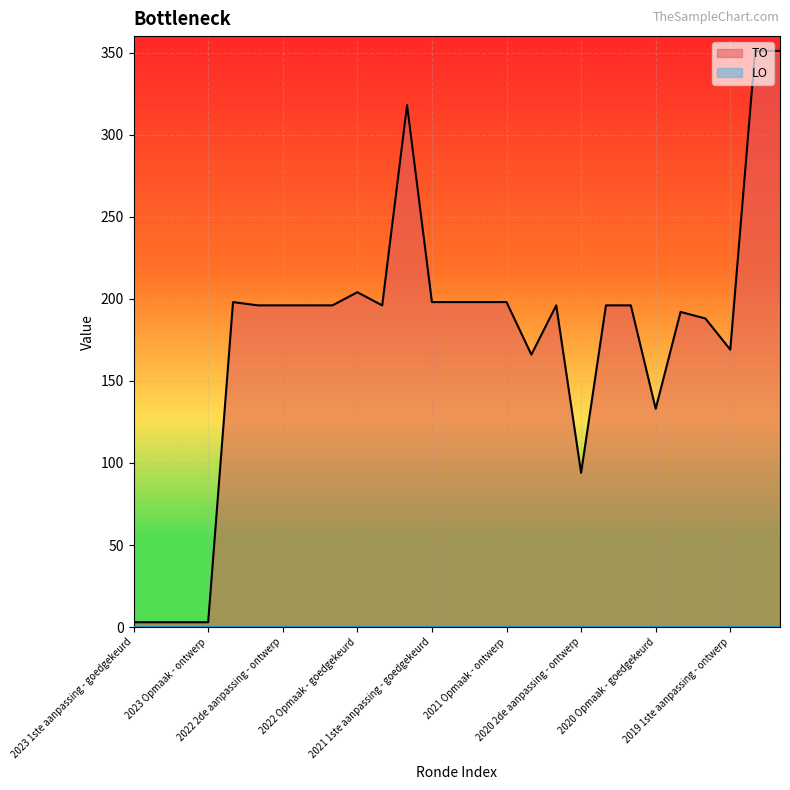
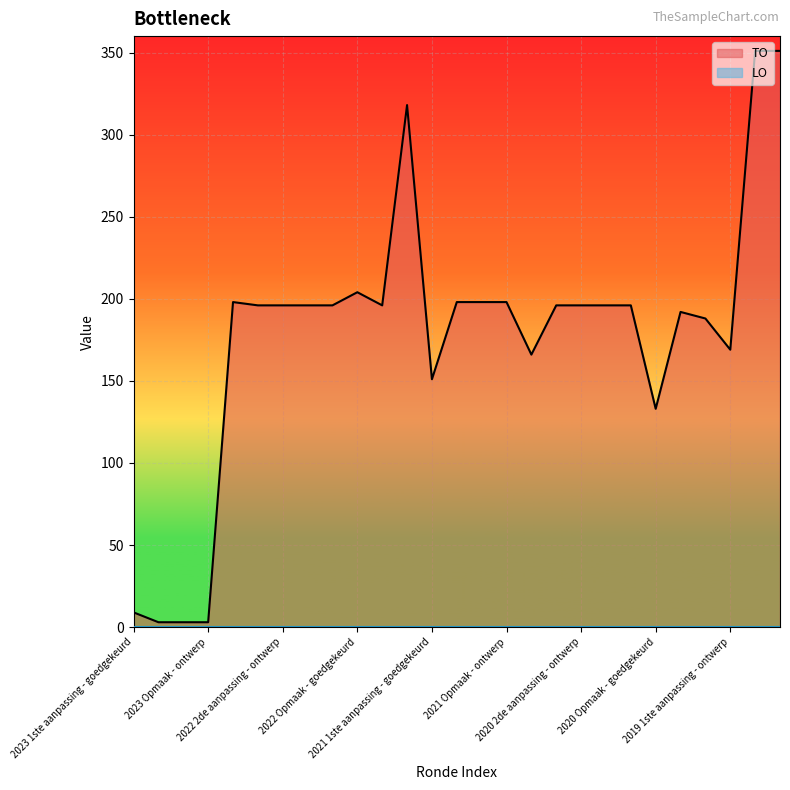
  {
    "TO": {
-     "2023 1ste aanpassing - goedgekeurd": 3,
+     "2023 1ste aanpassing - goedgekeurd": 9,
      "2023 Opmaak - ontwerp": 3,
      "2022 2de aanpassing - ontwerp": 196,
      "2022 Opmaak - goedgekeurd": 204,
-     "2021 1ste aanpassing - goedgekeurd": 198,
+     "2021 1ste aanpassing - goedgekeurd": 151,
      "2021 Opmaak - ontwerp": 198,
-     "2020 2de aanpassing - ontwerp": 94,
+     "2020 2de aanpassing - ontwerp": 196,
      "2020 Opmaak - goedgekeurd": 133,
      "2019 1ste aanpassing - ontwerp": 169
    },
    "LO": {
      "2023 1ste aanpassing - goedgekeurd": 0,
      "2023 Opmaak - ontwerp": 0,
      "2022 2de aanpassing - ontwerp": 0,
      "2022 Opmaak - goedgekeurd": 0,
      "2021 1ste aanpassing - goedgekeurd": 0,
      "2021 Opmaak - ontwerp": 0,
      "2020 2de aanpassing - ontwerp": 0,
      "2020 Opmaak - goedgekeurd": 0,
      "2019 1ste aanpassing - ontwerp": 0
    }
  }
